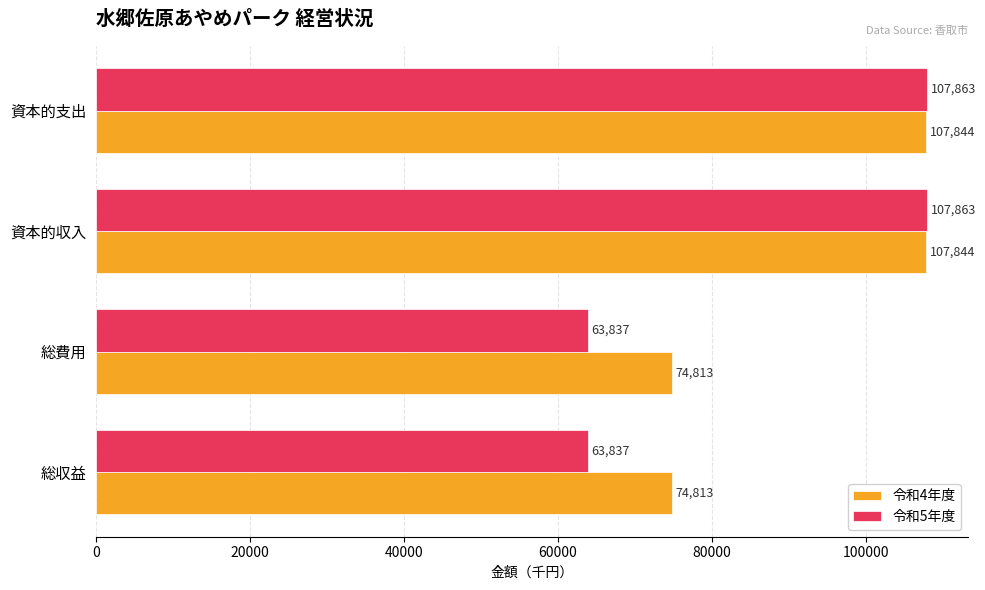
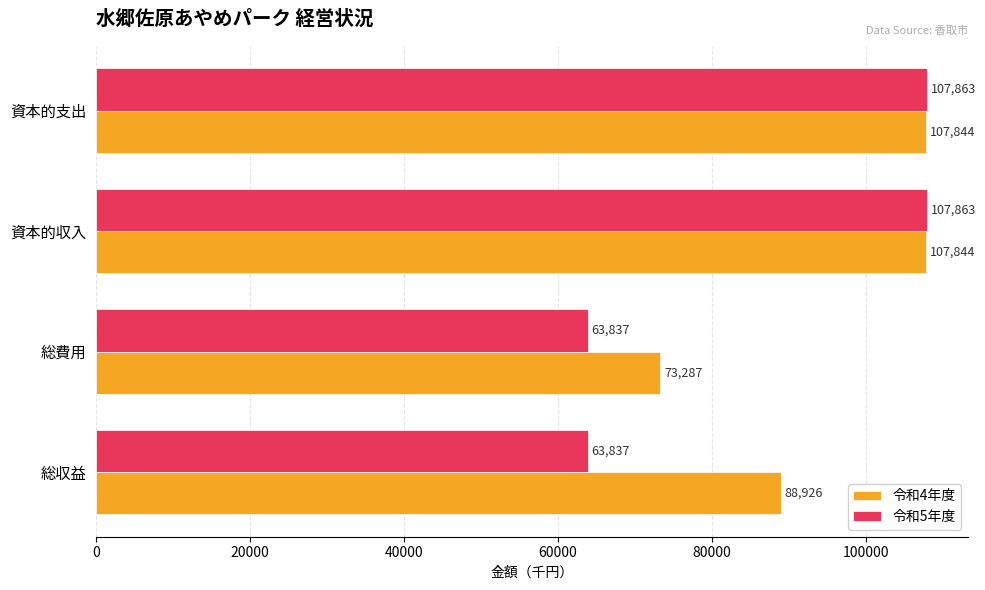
  {
    "令和4年度": {
      "資本的支出": "107,844",
      "資本的収入": "107,844",
-     "総費用": "74,813",
-     "総収益": "74,813"
+     "総費用": "73,287",
+     "総収益": "88,926"
    },
    "令和5年度": {
      "資本的支出": "107,863",
      "資本的収入": "107,863",
      "総費用": "63,837",
      "総収益": "63,837"
    }
  }
